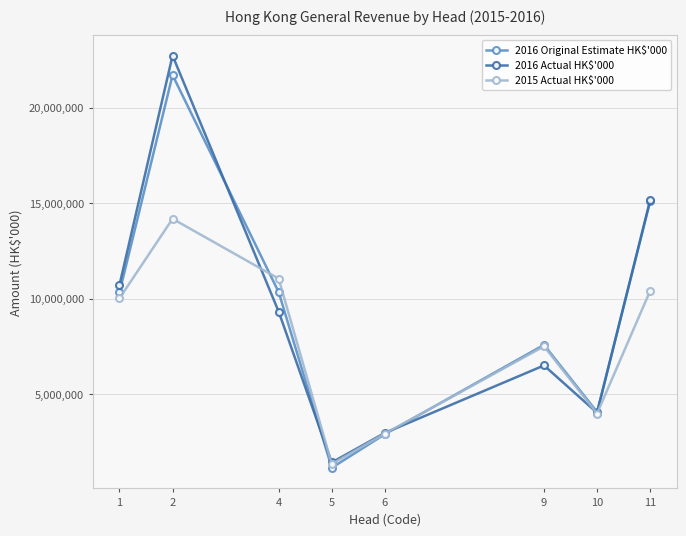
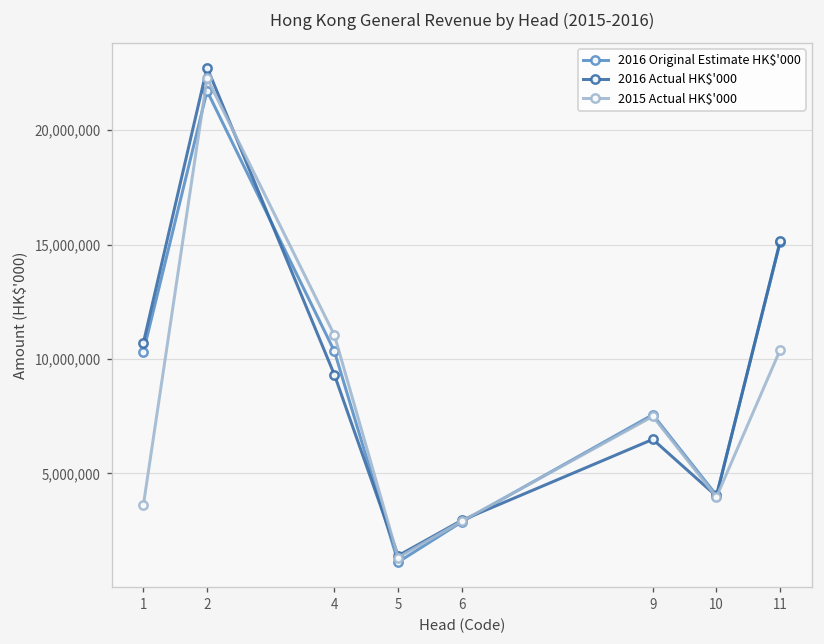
  {
    "2015 Actual HK$'000": {
-     "1": "10,000,000",
-     "2": "14,200,000",
+     "1": "3,600,000",
+     "2": "22,300,000",
      "4": "11,000,000",
      "11": "10,400,000"
    }
  }
